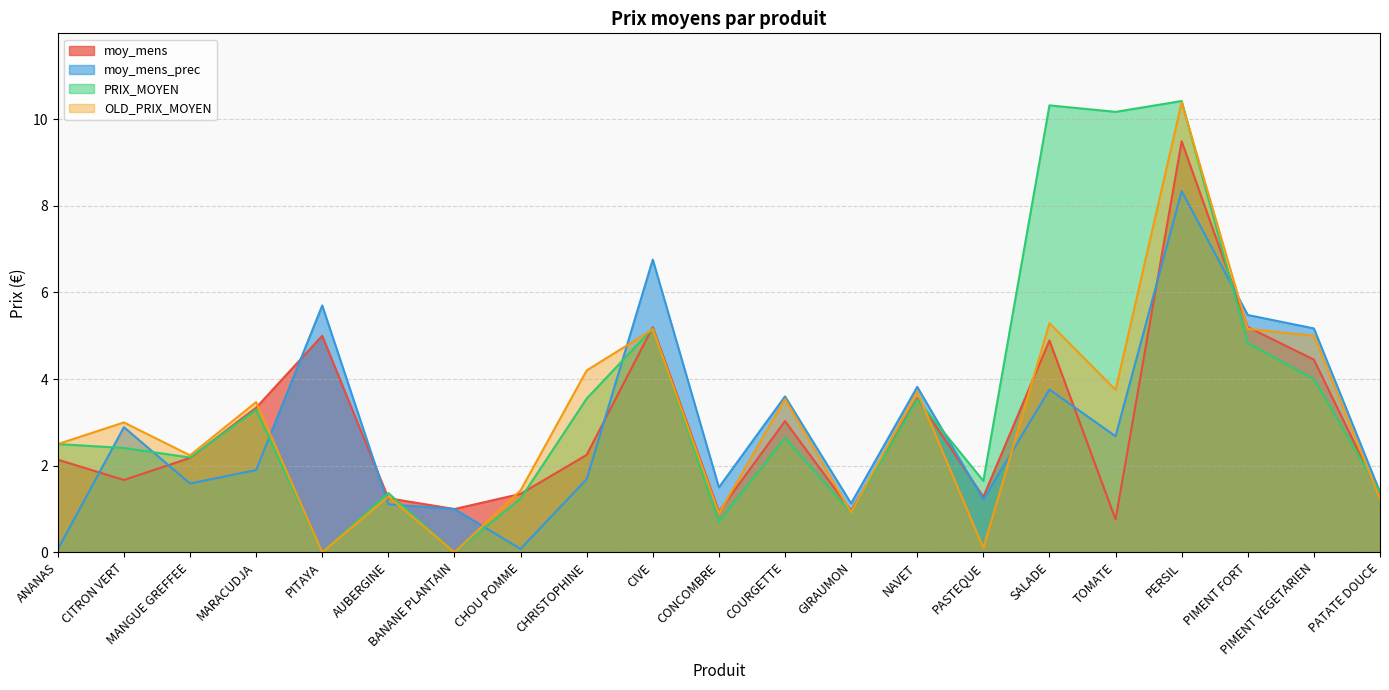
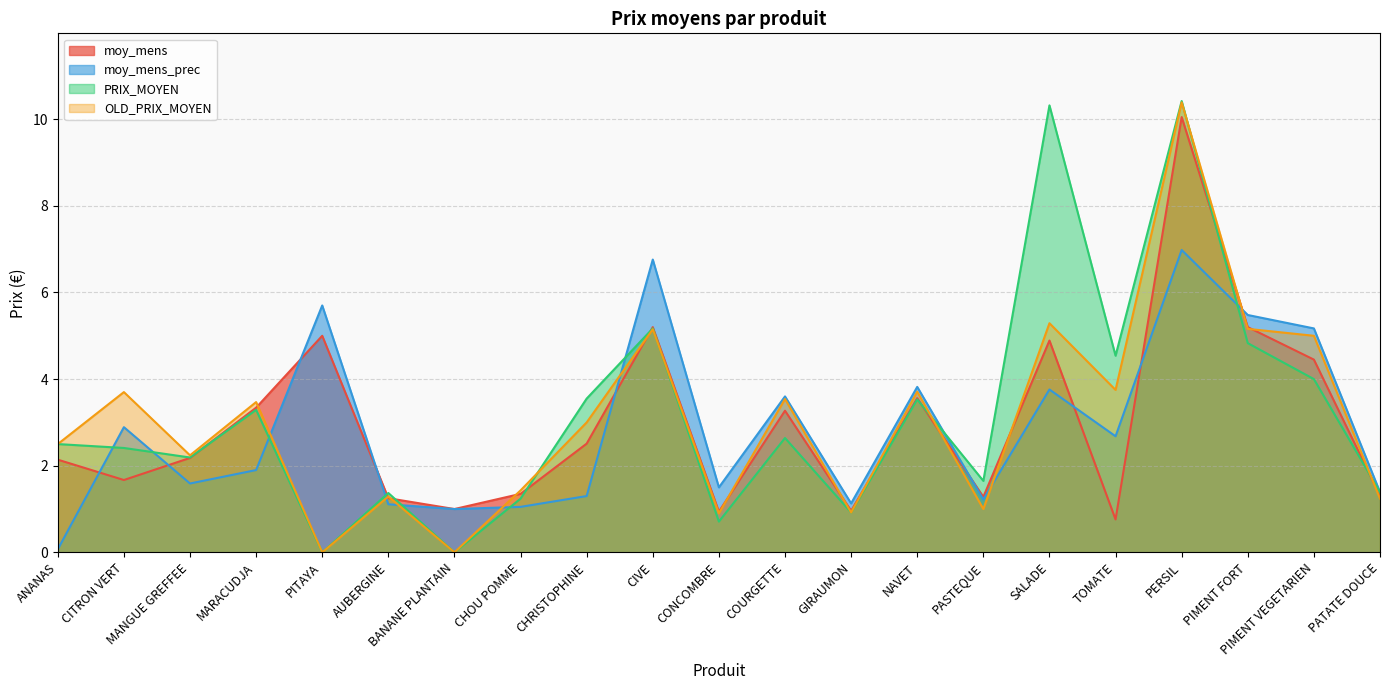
  {
    "moy_mens": {
      "ANANAS": 2.1,
      "CITRON VERT": 1.7,
      "PITAYA": 5.0,
      "CHOU POMME": 1.4,
-     "CHRISTOPHINE": 2.3,
-     "COURGETTE": 3.0,
+     "CHRISTOPHINE": 2.5,
+     "COURGETTE": 3.3,
      "PASTEQUE": 1.3,
      "SALADE": 4.9,
      "TOMATE": 0.8,
-     "PERSIL": 9.5,
+     "PERSIL": 10.1,
      "PIMENT VEGETARIEN": 4.5,
      "PATATE DOUCE": 1.3
    },
    "moy_mens_prec": {
      "ANANAS": 0.1,
      "CITRON VERT": 2.9,
      "MANGUE GREFFEE": 1.6,
      "MARACUDJA": 1.9,
      "PITAYA": 5.7,
      "AUBERGINE": 1.1,
-     "CHOU POMME": 0.1,
-     "CHRISTOPHINE": 1.7,
+     "CHOU POMME": 1.1,
+     "CHRISTOPHINE": 1.3,
      "CIVE": 6.8,
      "CONCOMBRE": 1.5,
      "COURGETTE": 3.6,
      "GIRAUMON": 1.1,
      "NAVET": 3.8,
      "PASTEQUE": 1.2,
      "SALADE": 3.8,
      "TOMATE": 2.7,
-     "PERSIL": 8.3,
+     "PERSIL": 7.0,
      "PIMENT FORT": 5.5,
      "PIMENT VEGETARIEN": 5.2
    },
    "PRIX_MOYEN": {
      "CITRON VERT": 2.4,
      "AUBERGINE": 1.4,
      "CHOU POMME": 1.2,
      "CHRISTOPHINE": 3.6,
      "CONCOMBRE": 0.7,
      "COURGETTE": 2.6,
      "PASTEQUE": 1.7,
      "SALADE": 10.3,
-     "TOMATE": 10.2,
+     "TOMATE": 4.5,
      "PIMENT FORT": 4.8,
      "PIMENT VEGETARIEN": 4.0
    },
    "OLD_PRIX_MOYEN": {
-     "CITRON VERT": 3.0,
+     "CITRON VERT": 3.7,
      "MARACUDJA": 3.5,
      "CHOU POMME": 1.4,
-     "CHRISTOPHINE": 4.2,
+     "CHRISTOPHINE": 3.0,
      "COURGETTE": 3.5,
      "NAVET": 3.7,
-     "PASTEQUE": 0.1,
+     "PASTEQUE": 1.0,
      "SALADE": 5.3,
      "TOMATE": 3.8,
      "PIMENT VEGETARIEN": 5.0,
      "PATATE DOUCE": 1.2
    }
  }
